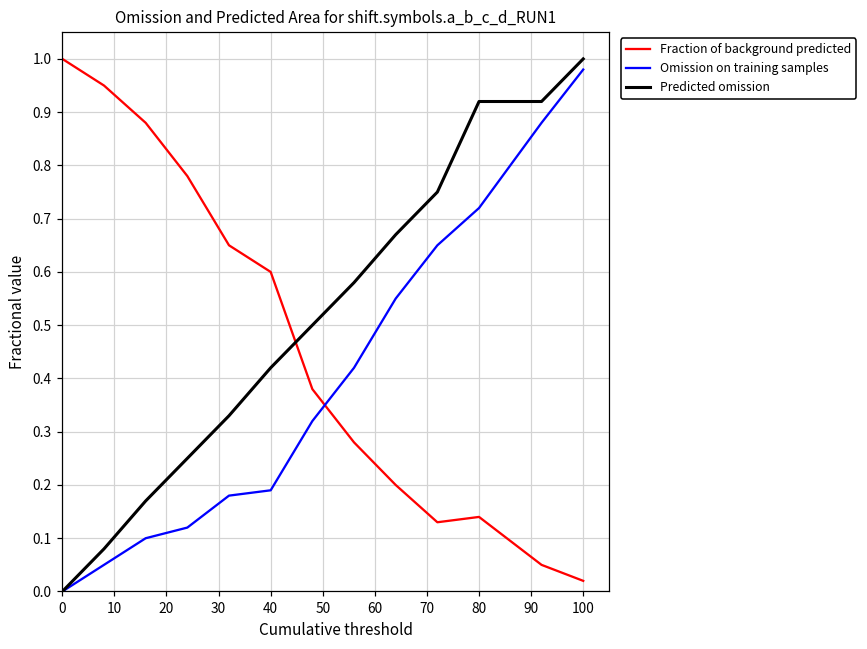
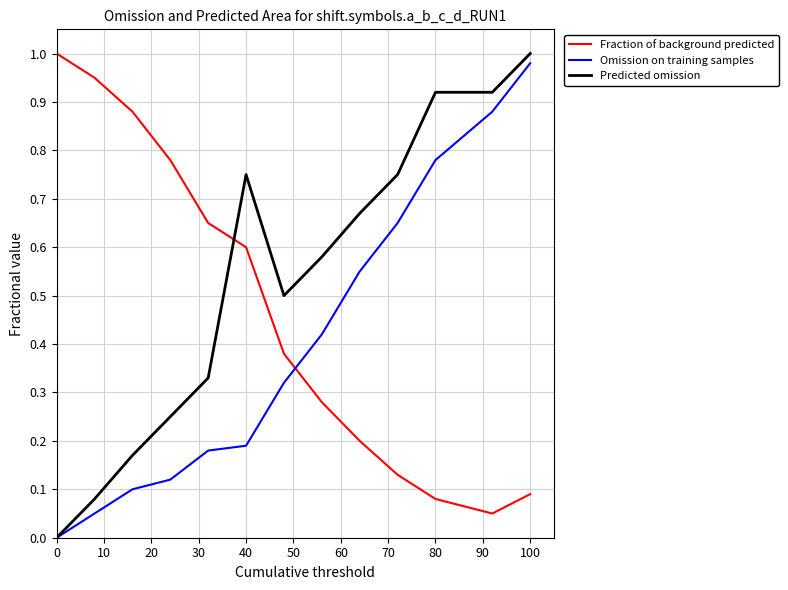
  {
    "Fraction of background predicted": {
      "0": 1.00,
      "40": 0.60,
-     "80": 0.14,
-     "100": 0.02
+     "80": 0.08,
+     "100": 0.09
    },
    "Omission on training samples": {
      "40": 0.19,
-     "80": 0.72,
+     "80": 0.78,
      "100": 0.98
    },
    "Predicted omission": {
-     "40": 0.42,
+     "40": 0.75,
      "80": 0.92,
      "100": 1.00
    }
  }
